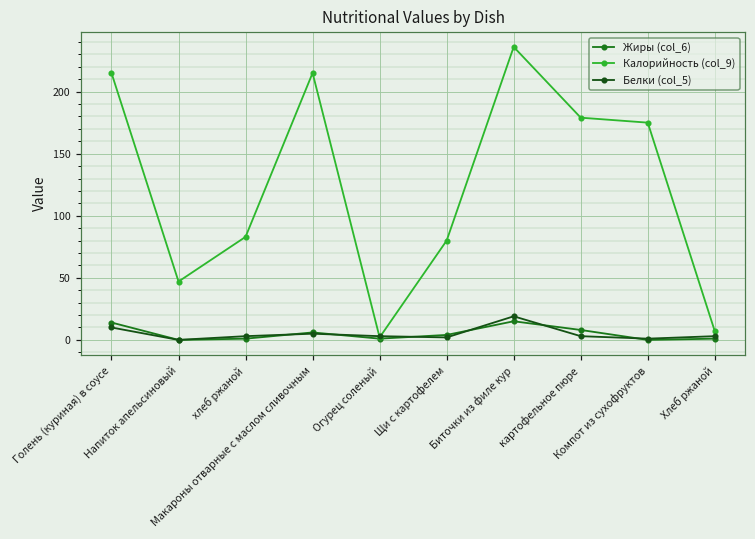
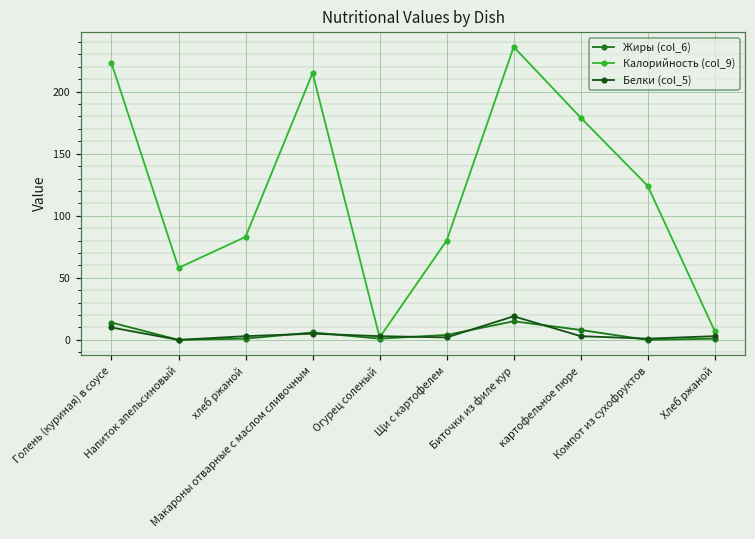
  {
    "Калорийность (col_9)": {
-     "Голень (куриная) в соусе": 215,
-     "Напиток апельсиновый": 47,
+     "Голень (куриная) в соусе": 223,
+     "Напиток апельсиновый": 58,
      "хлеб ржаной": 83,
      "Макароны отварные с маслом сливочным": 215,
      "Щи с картофелем": 80,
      "Биточки из филе кур": 236,
      "картофельное пюре": 179,
-     "Компот из сухофруктов": 175,
+     "Компот из сухофруктов": 124,
      "Хлеб ржаной": 7
    }
  }
